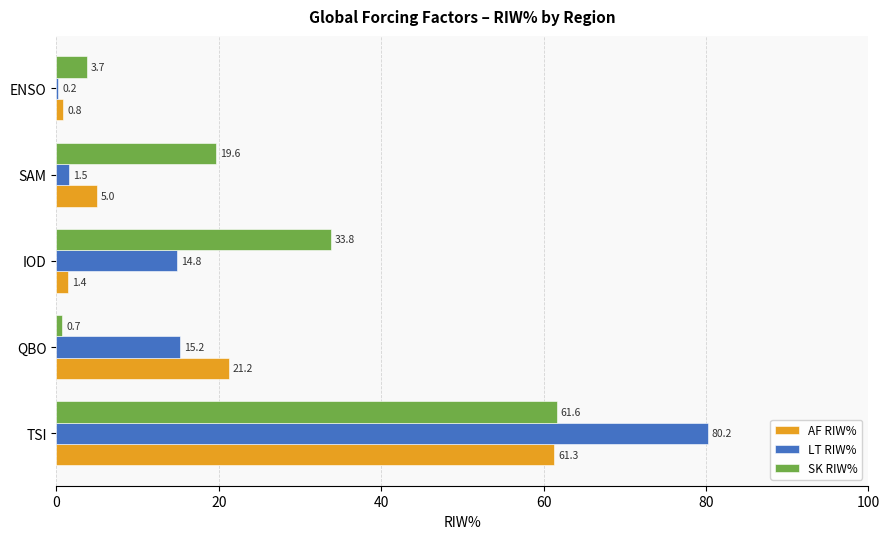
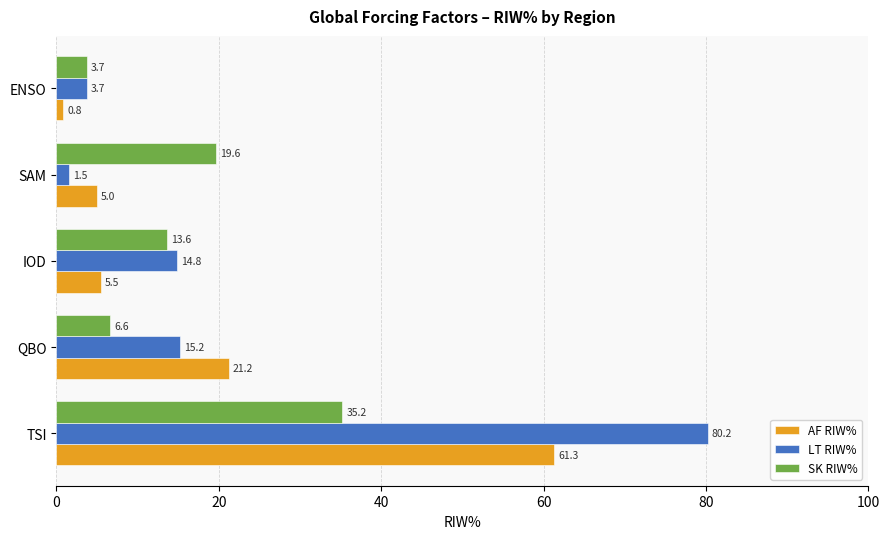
  {
    "AF RIW%": {
      "ENSO": 0.8,
      "SAM": 5.0,
-     "IOD": 1.4,
+     "IOD": 5.5,
      "QBO": 21.2,
      "TSI": 61.3
    },
    "LT RIW%": {
-     "ENSO": 0.2,
+     "ENSO": 3.7,
      "SAM": 1.5,
      "IOD": 14.8,
      "QBO": 15.2,
      "TSI": 80.2
    },
    "SK RIW%": {
      "ENSO": 3.7,
      "SAM": 19.6,
-     "IOD": 33.8,
-     "QBO": 0.7,
-     "TSI": 61.6
+     "IOD": 13.6,
+     "QBO": 6.6,
+     "TSI": 35.2
    }
  }
